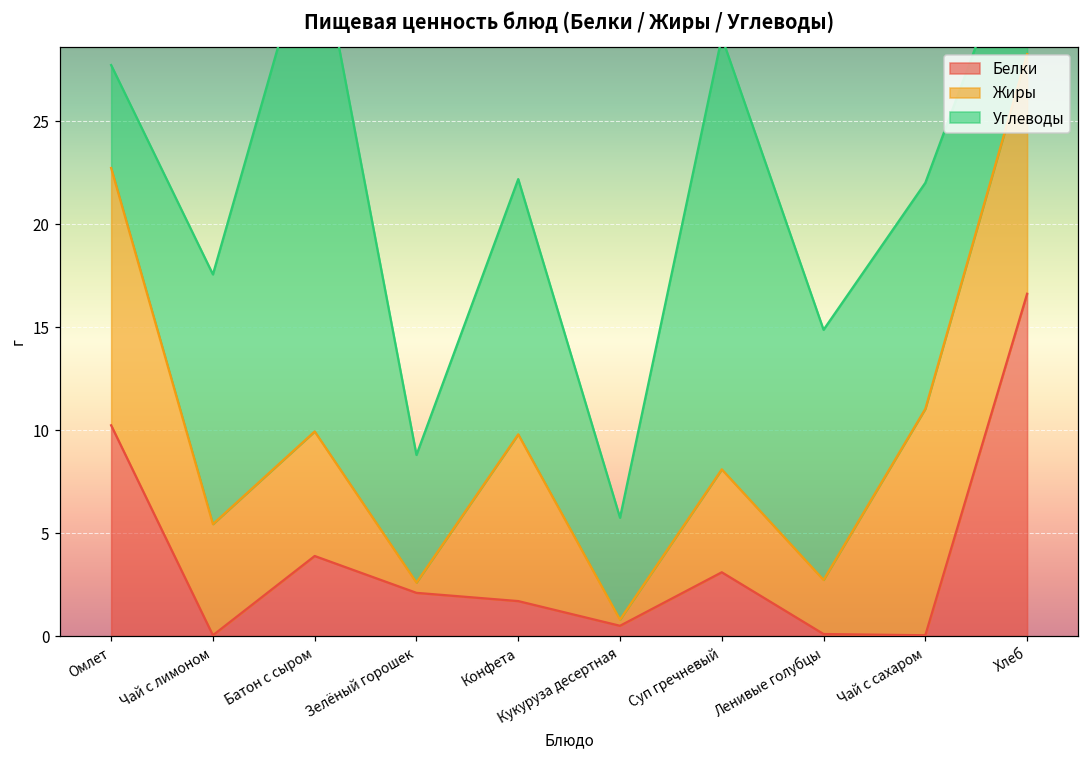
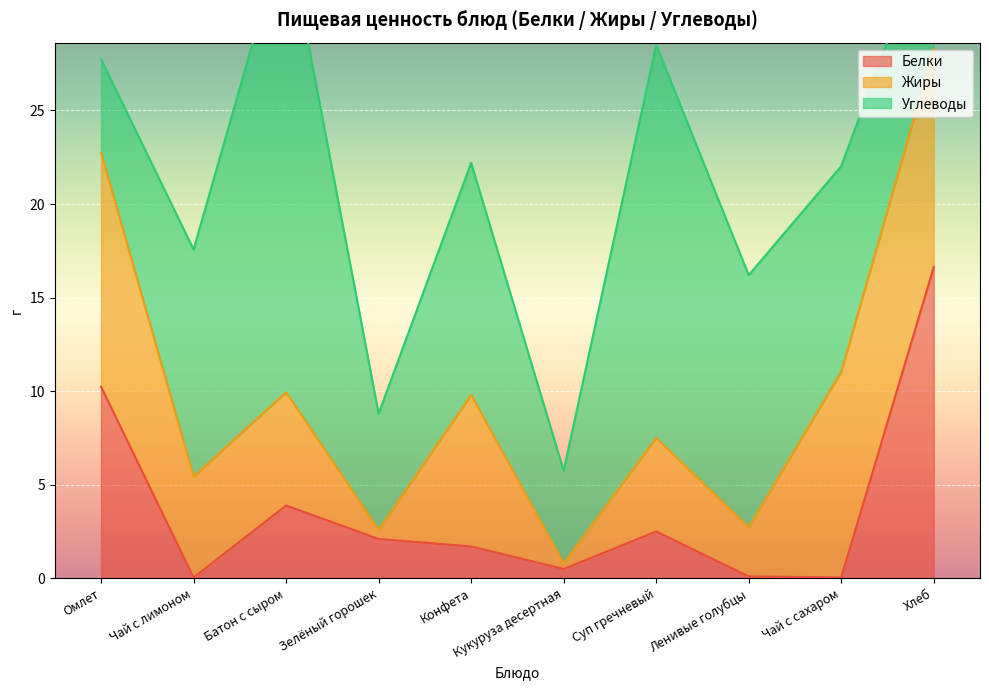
  {
    "Белки": {
      "Омлет": 10.2,
      "Чай с лимоном": 0.0,
      "Батон с сыром": 3.9,
      "Зелёный горошек": 2.1,
      "Конфета": 1.7,
      "Кукуруза десертная": 0.5,
-     "Суп гречневый": 3.1,
+     "Суп гречневый": 2.5,
      "Ленивые голубцы": 0.1,
      "Чай с сахаром": 0.0,
      "Хлеб": 16.6
    },
    "Жиры": {
      "Омлет": 12.5,
      "Чай с лимоном": 5.4,
      "Батон с сыром": 6.0,
      "Зелёный горошек": 0.5,
      "Конфета": 8.1,
      "Кукуруза десертная": 0.3,
      "Суп гречневый": 5.0,
      "Ленивые голубцы": 2.6,
      "Чай с сахаром": 11.0,
      "Хлеб": 11.6
    },
    "Углеводы": {
      "Омлет": 5.0,
      "Чай с лимоном": 12.1,
      "Зелёный горошек": 6.2,
      "Конфета": 12.4,
      "Кукуруза десертная": 5.0,
-     "Ленивые голубцы": 12.2,
+     "Ленивые голубцы": 13.5,
      "Чай с сахаром": 11.0
    }
  }
